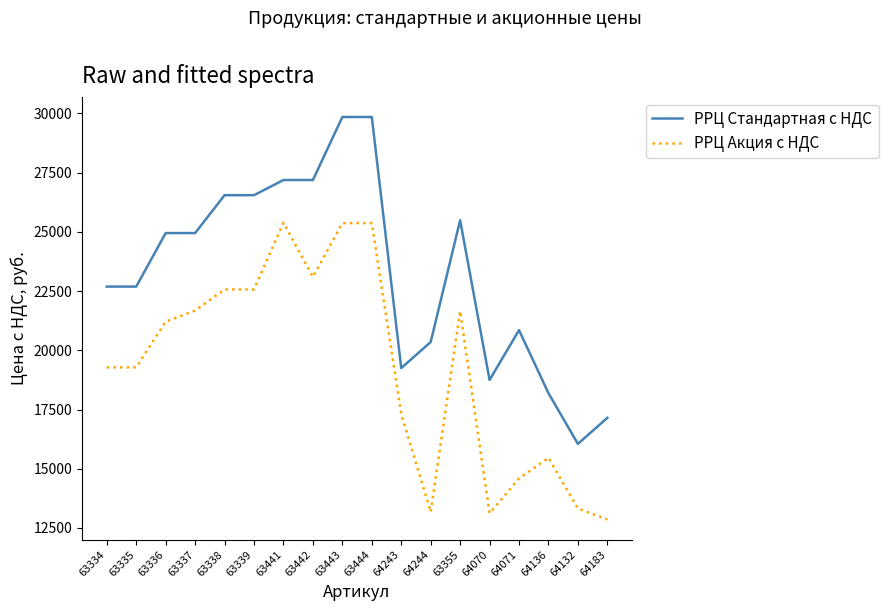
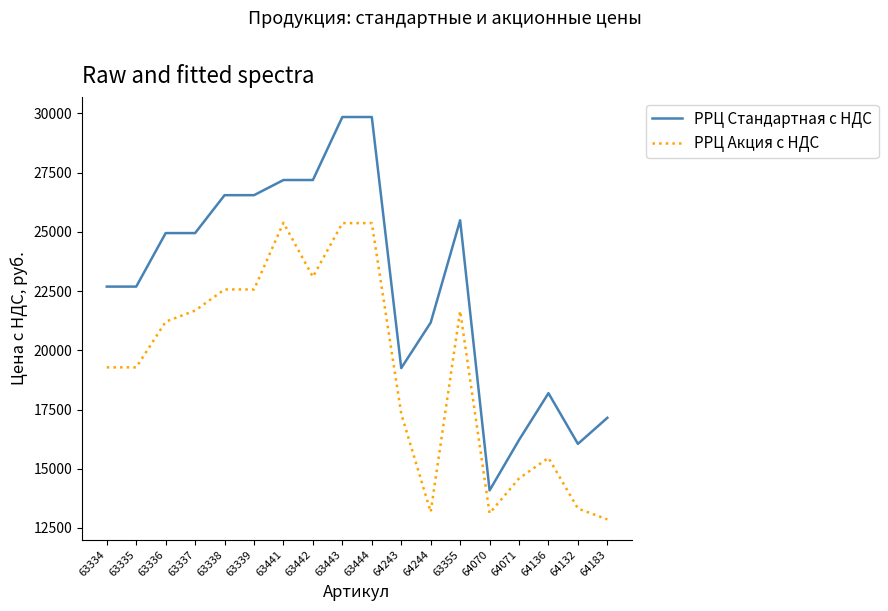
  {
    "РРЦ Стандартная с НДС": {
      "63334": 22700,
      "63335": 22700,
      "63336": 25000,
      "63337": 25000,
      "63338": 26600,
      "63339": 26600,
      "63441": 27200,
      "63442": 27200,
      "63443": 29900,
      "63444": 29900,
      "64243": 19300,
-     "64244": 20300,
+     "64244": 21200,
      "63355": 25500,
-     "64070": 18800,
-     "64071": 20900,
+     "64070": 14100,
+     "64071": 16200,
      "64136": 18200,
      "64132": 16100,
      "64183": 17200
    },
    "РРЦ Акция с НДС": {
      "63334": 19300,
      "63335": 19300,
      "63336": 21200,
      "63337": 21700,
      "63338": 22600,
      "63339": 22600,
      "63441": 25400,
      "63442": 23100,
      "63443": 25400,
      "63444": 25400,
      "64243": 17300,
      "64244": 13200,
      "63355": 21700,
      "64070": 13100,
      "64071": 14600,
      "64136": 15500,
      "64132": 13300,
      "64183": 12900
    }
  }
